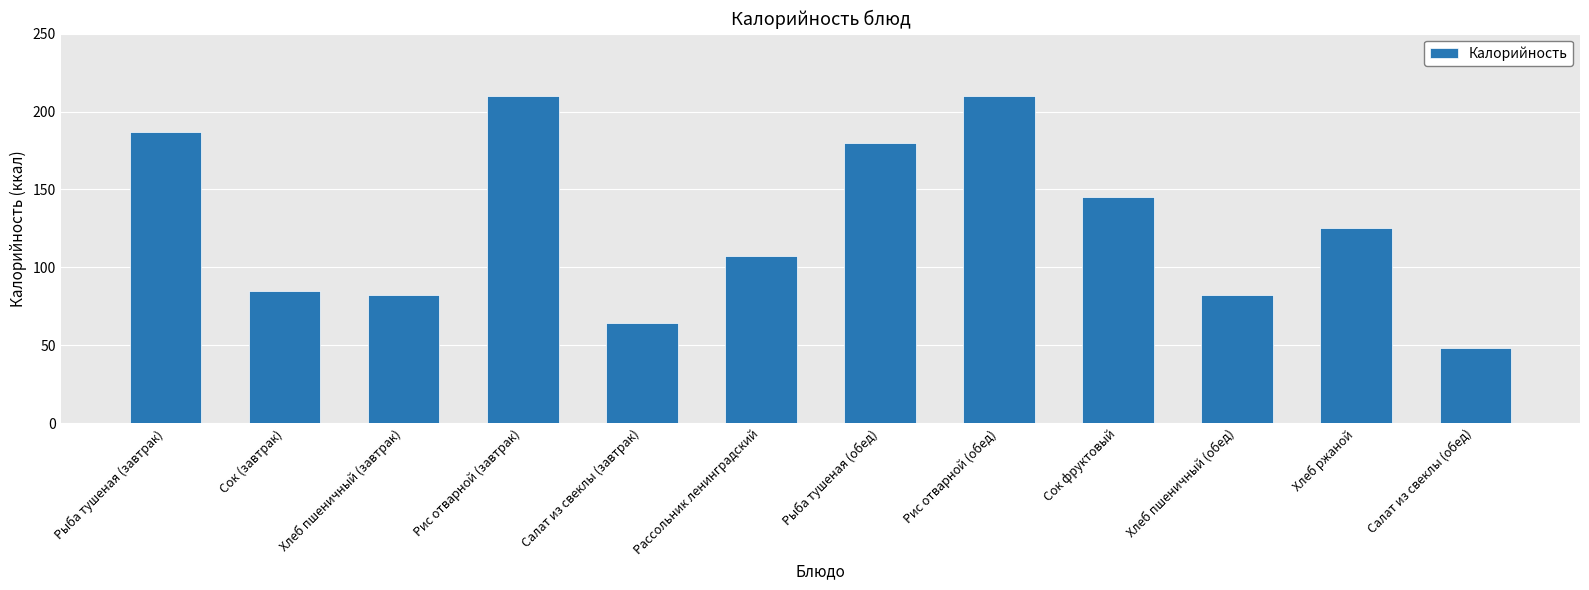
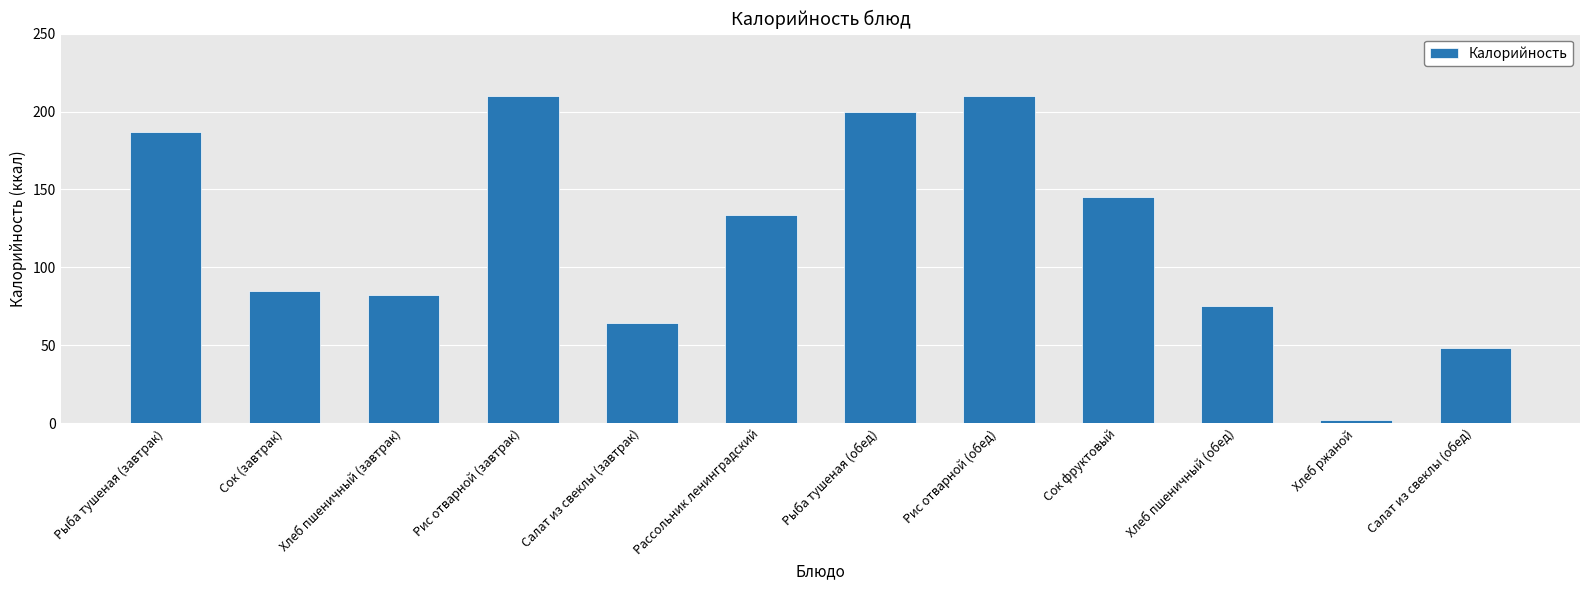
  {
    "Рыба тушеная (завтрак)": 187,
    "Сок (завтрак)": 85,
    "Хлеб пшеничный (завтрак)": 82,
    "Рис отварной (завтрак)": 210,
    "Салат из свеклы (завтрак)": 64,
-   "Рассольник ленинградский": 107,
-   "Рыба тушеная (обед)": 180,
+   "Рассольник ленинградский": 134,
+   "Рыба тушеная (обед)": 200,
    "Рис отварной (обед)": 210,
    "Сок фруктовый": 145,
-   "Хлеб пшеничный (обед)": 82,
-   "Хлеб ржаной": 125,
+   "Хлеб пшеничный (обед)": 75,
+   "Хлеб ржаной": 2,
    "Салат из свеклы (обед)": 48
  }
